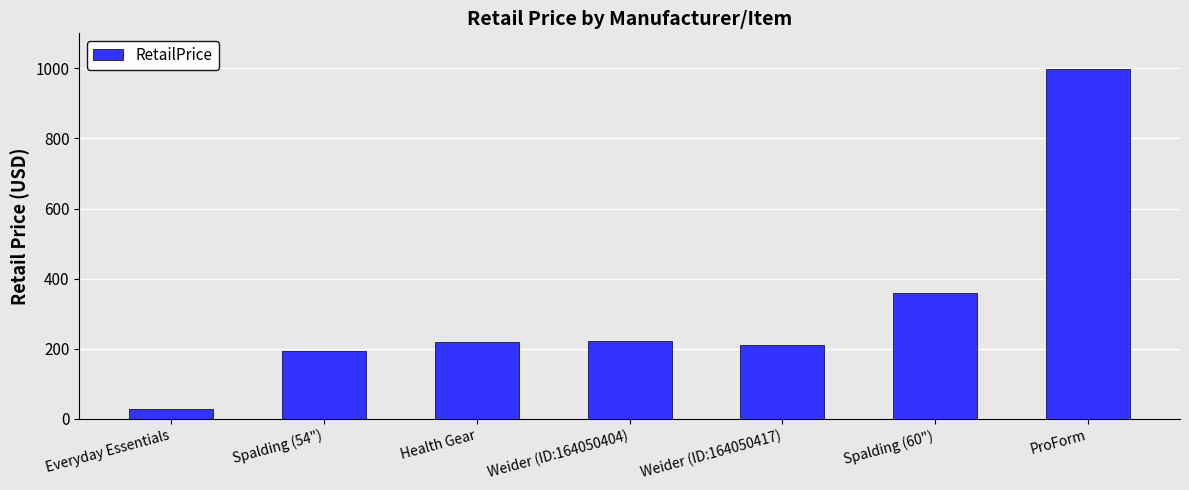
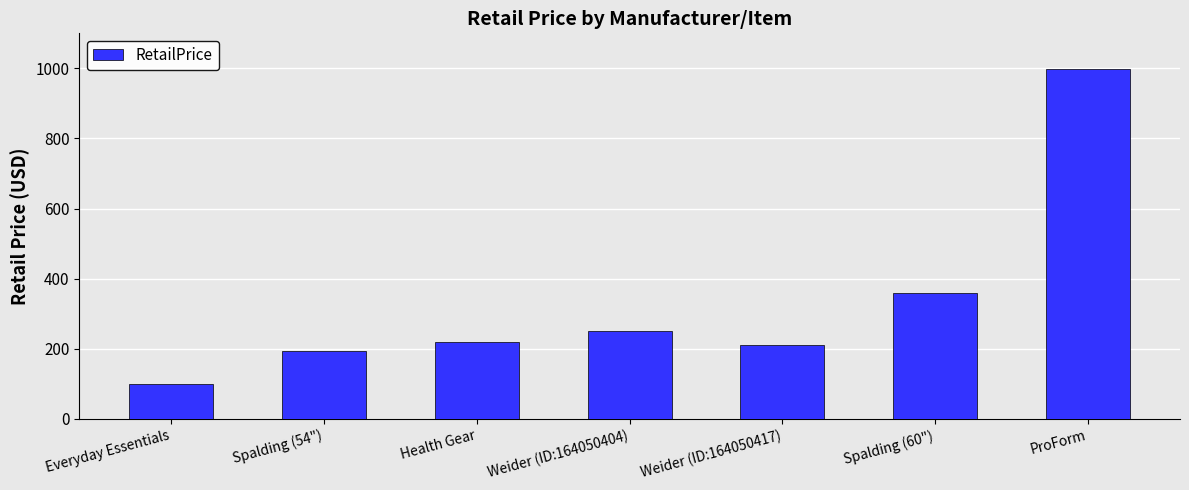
  {
-   "Everyday Essentials": 30,
+   "Everyday Essentials": 100,
    "Spalding (54\")": 190,
    "Health Gear": 220,
-   "Weider (ID:164050404)": 220,
+   "Weider (ID:164050404)": 250,
    "Weider (ID:164050417)": 210,
    "Spalding (60\")": 360,
    "ProForm": 1000
  }
